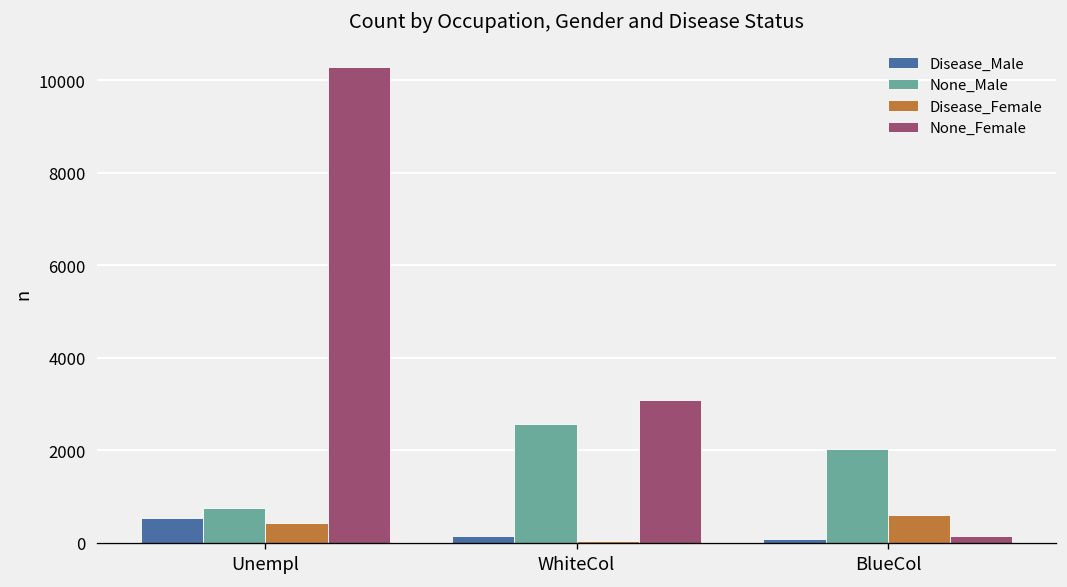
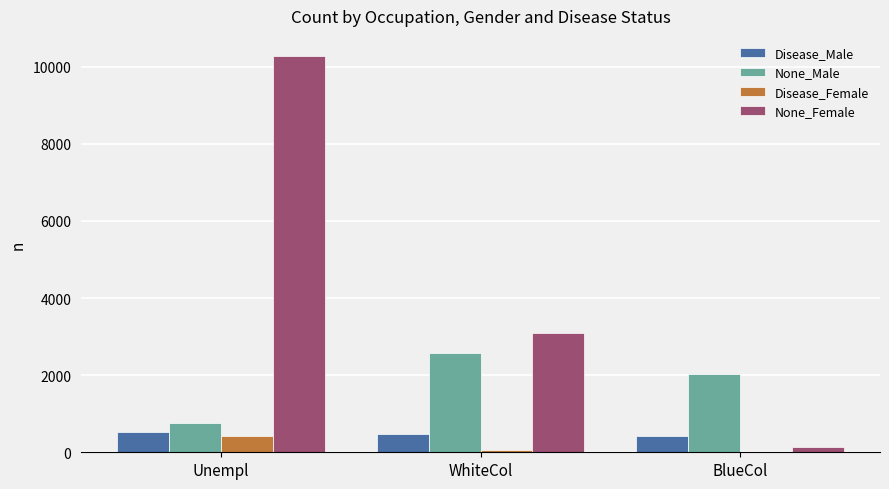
  {
    "Disease_Male": {
      "Unempl": 500,
-     "WhiteCol": 200,
-     "BlueCol": 100
+     "WhiteCol": 500,
+     "BlueCol": 400
    },
    "None_Male": {
      "Unempl": 800,
      "WhiteCol": 2600,
      "BlueCol": 2000
    },
    "Disease_Female": {
      "Unempl": 400,
-     "BlueCol": 600
+     "BlueCol": 0
    },
    "None_Female": {
      "Unempl": 10300,
      "WhiteCol": 3100,
      "BlueCol": 100
    }
  }
